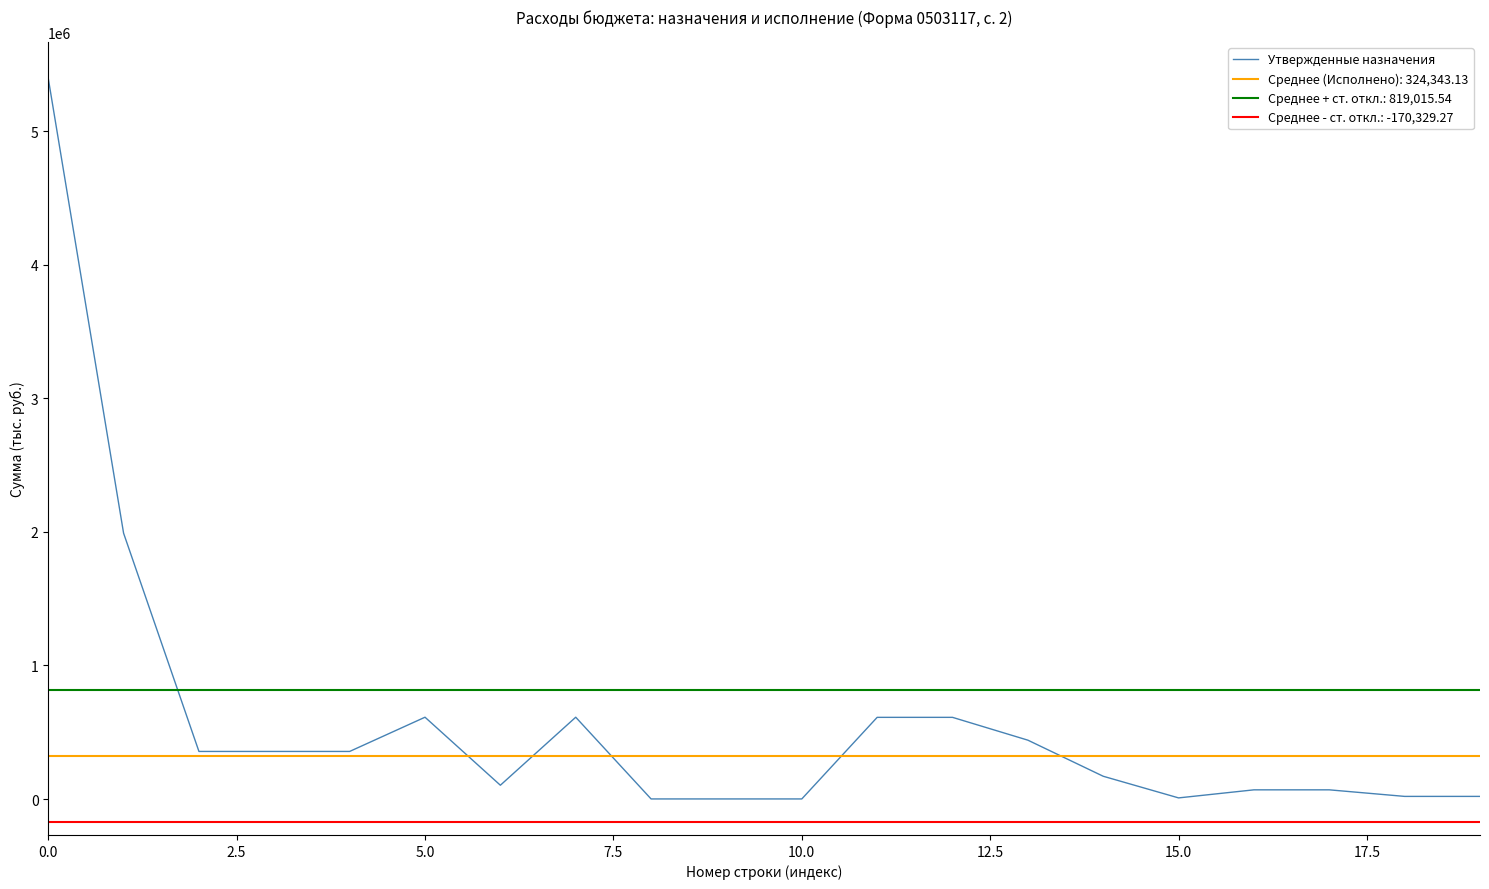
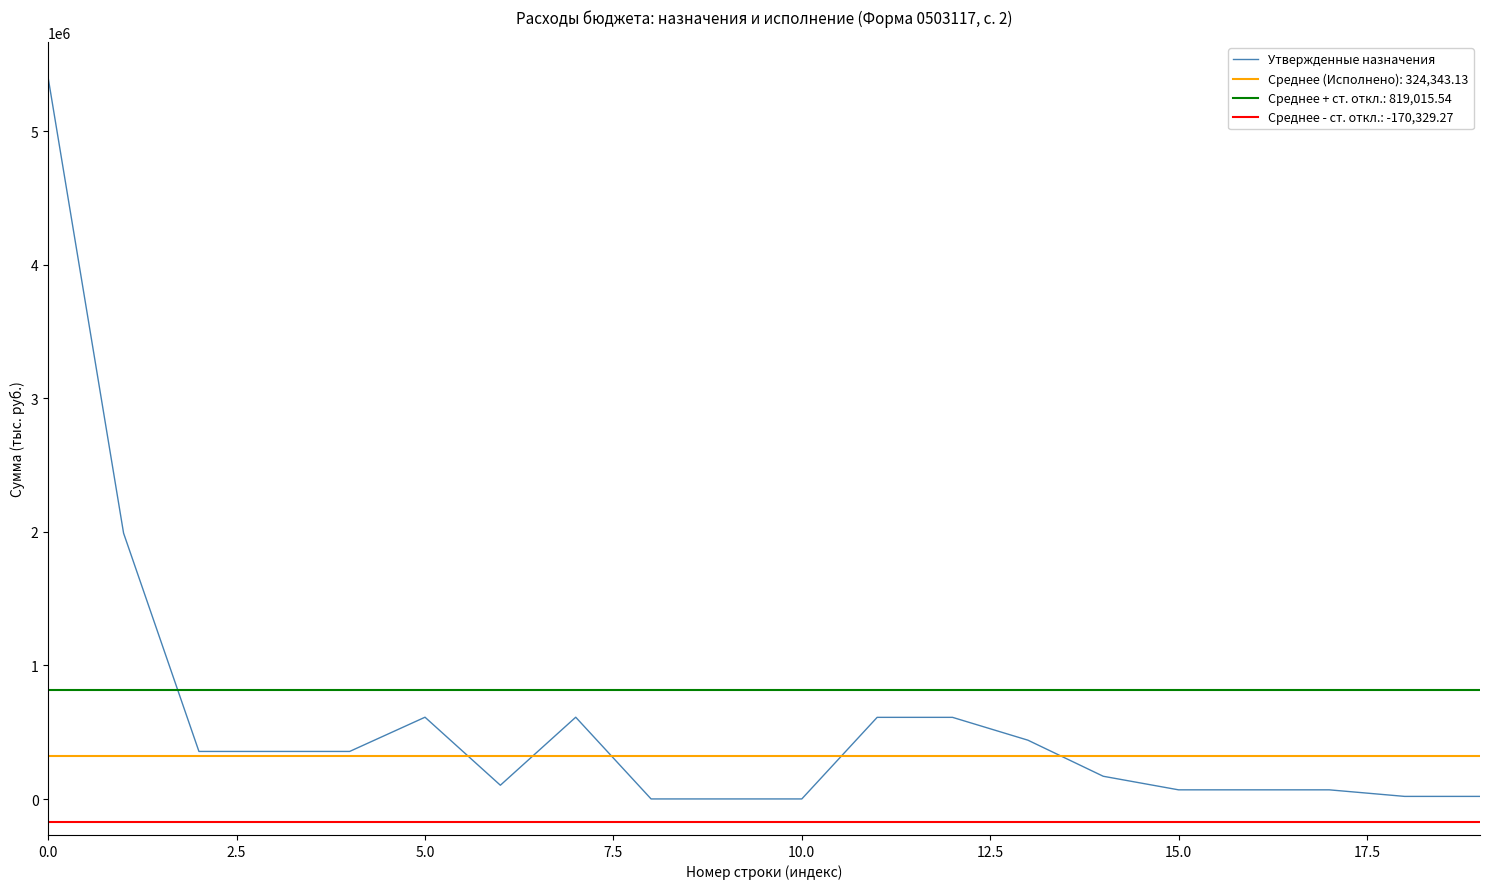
  {
    "0.0": 5400000,
    "5.0": 610000,
    "10.0": 0,
-   "15.0": 10000
+   "15.0": 70000
  }
